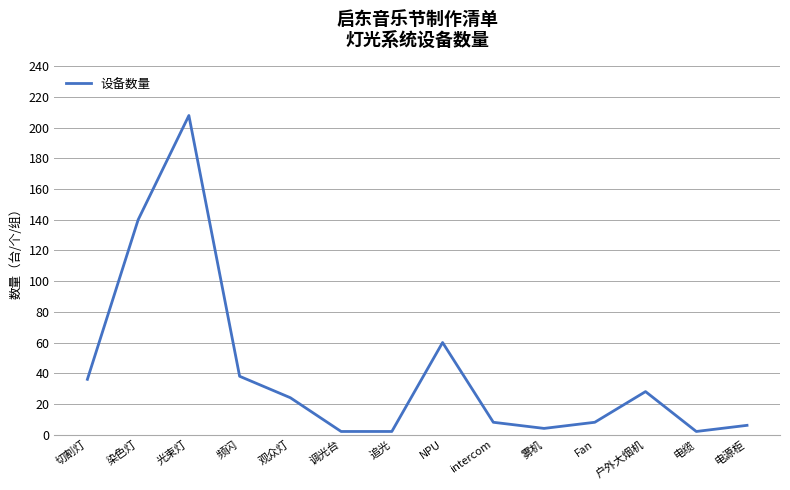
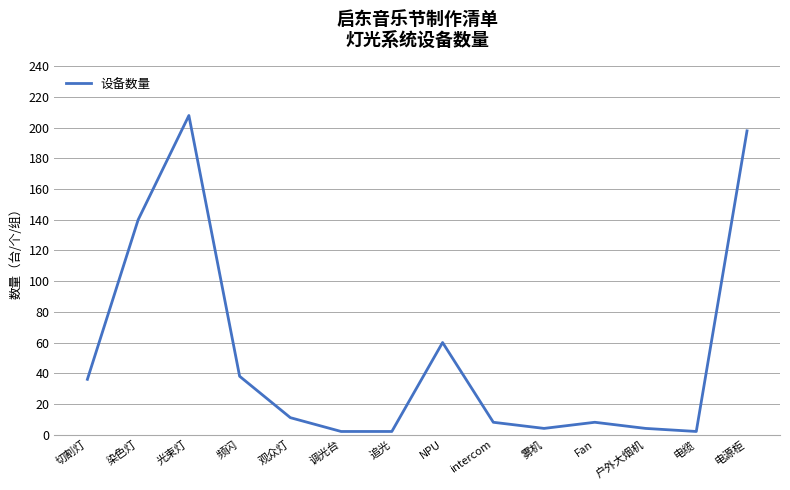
  {
    "切割灯": 36,
    "染色灯": 140,
    "光束灯": 208,
    "频闪": 38,
-   "观众灯": 24,
+   "观众灯": 11,
    "调光台": 2,
    "追光": 2,
    "NPU": 60,
    "intercom": 8,
    "雾机": 4,
    "Fan": 8,
-   "户外大烟机": 28,
+   "户外大烟机": 4,
    "电缆": 2,
-   "电源柜": 6
+   "电源柜": 198
  }
